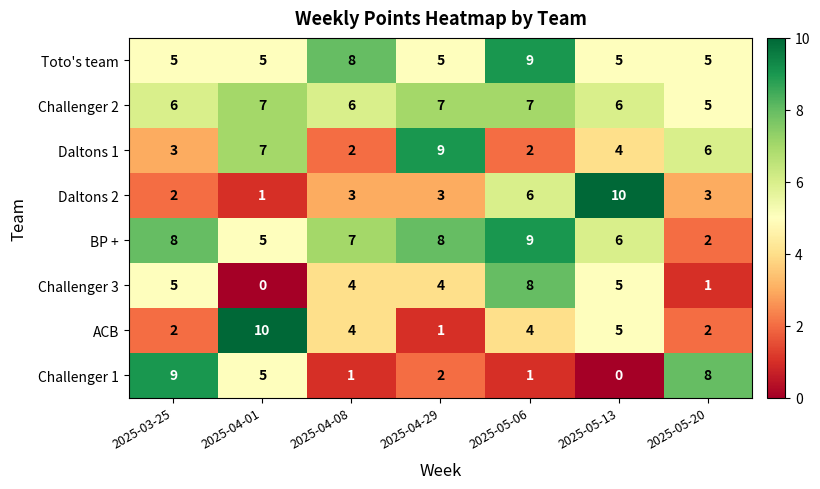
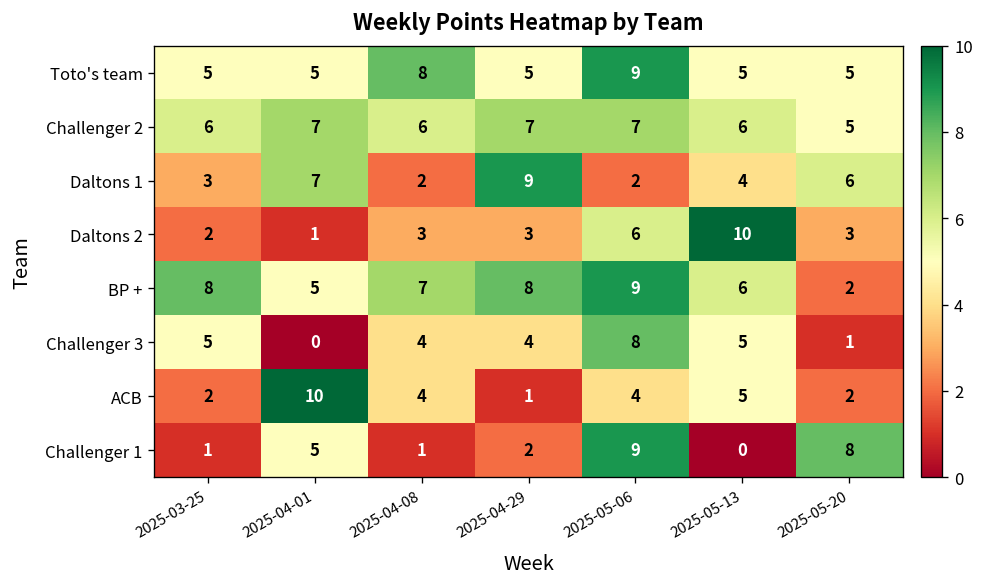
  {
    "Toto's team": {
      "2025-03-25": 5,
      "2025-04-01": 5,
      "2025-04-08": 8,
      "2025-04-29": 5,
      "2025-05-06": 9,
      "2025-05-13": 5,
      "2025-05-20": 5
    },
    "Challenger 2": {
      "2025-03-25": 6,
      "2025-04-01": 7,
      "2025-04-08": 6,
      "2025-04-29": 7,
      "2025-05-06": 7,
      "2025-05-13": 6,
      "2025-05-20": 5
    },
    "Daltons 1": {
      "2025-03-25": 3,
      "2025-04-01": 7,
      "2025-04-08": 2,
      "2025-04-29": 9,
      "2025-05-06": 2,
      "2025-05-13": 4,
      "2025-05-20": 6
    },
    "Daltons 2": {
      "2025-03-25": 2,
      "2025-04-01": 1,
      "2025-04-08": 3,
      "2025-04-29": 3,
      "2025-05-06": 6,
      "2025-05-13": 10,
      "2025-05-20": 3
    },
    "BP +": {
      "2025-03-25": 8,
      "2025-04-01": 5,
      "2025-04-08": 7,
      "2025-04-29": 8,
      "2025-05-06": 9,
      "2025-05-13": 6,
      "2025-05-20": 2
    },
    "Challenger 3": {
      "2025-03-25": 5,
      "2025-04-01": 0,
      "2025-04-08": 4,
      "2025-04-29": 4,
      "2025-05-06": 8,
      "2025-05-13": 5,
      "2025-05-20": 1
    },
    "ACB": {
      "2025-03-25": 2,
      "2025-04-01": 10,
      "2025-04-08": 4,
      "2025-04-29": 1,
      "2025-05-06": 4,
      "2025-05-13": 5,
      "2025-05-20": 2
    },
    "Challenger 1": {
-     "2025-03-25": 9,
+     "2025-03-25": 1,
      "2025-04-01": 5,
      "2025-04-08": 1,
      "2025-04-29": 2,
-     "2025-05-06": 1,
+     "2025-05-06": 9,
      "2025-05-13": 0,
      "2025-05-20": 8
    }
  }
